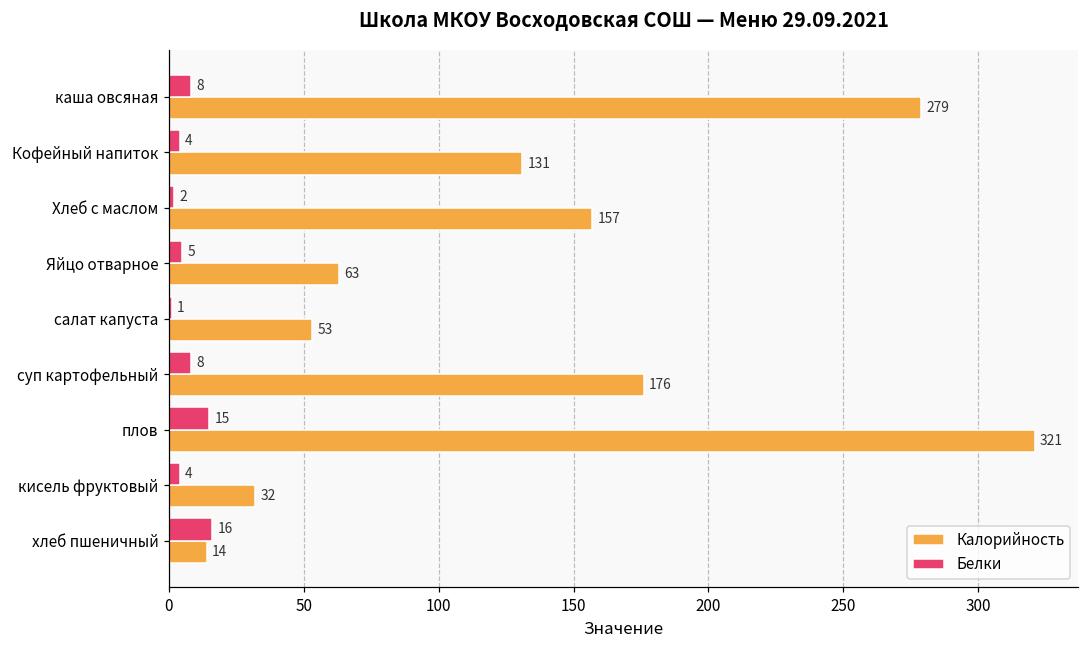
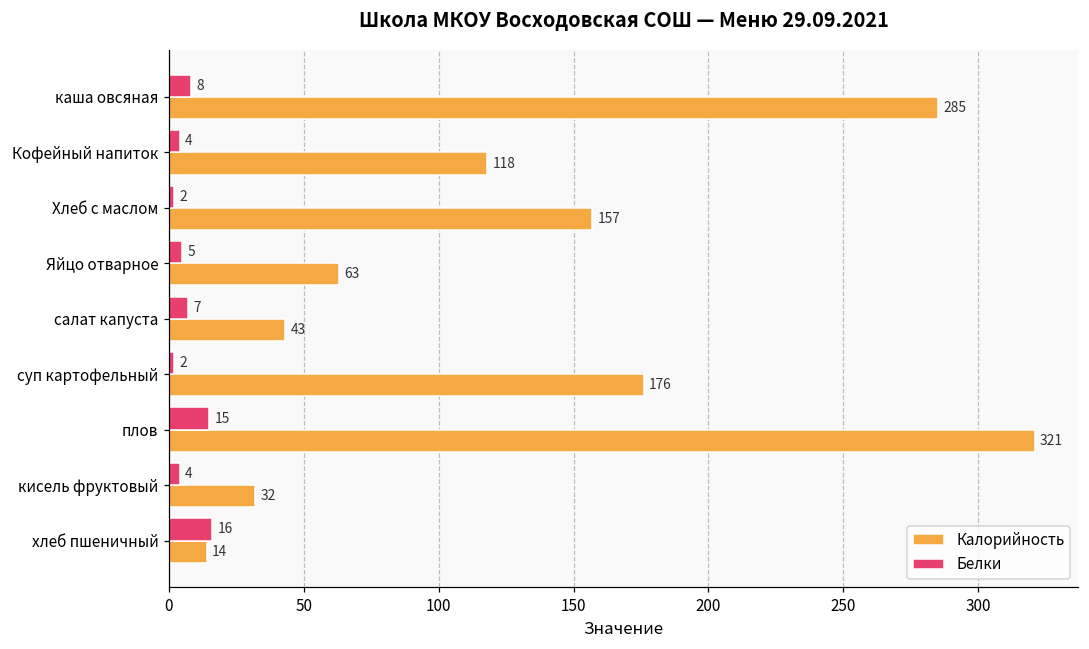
  {
    "Калорийность": {
-     "каша овсяная": 279,
-     "Кофейный напиток": 131,
+     "каша овсяная": 285,
+     "Кофейный напиток": 118,
      "Хлеб с маслом": 157,
      "Яйцо отварное": 63,
-     "салат капуста": 53,
+     "салат капуста": 43,
      "суп картофельный": 176,
      "плов": 321,
      "кисель фруктовый": 32,
      "хлеб пшеничный": 14
    },
    "Белки": {
      "каша овсяная": 8,
      "Кофейный напиток": 4,
      "Хлеб с маслом": 2,
      "Яйцо отварное": 5,
-     "салат капуста": 1,
-     "суп картофельный": 8,
+     "салат капуста": 7,
+     "суп картофельный": 2,
      "плов": 15,
      "кисель фруктовый": 4,
      "хлеб пшеничный": 16
    }
  }
